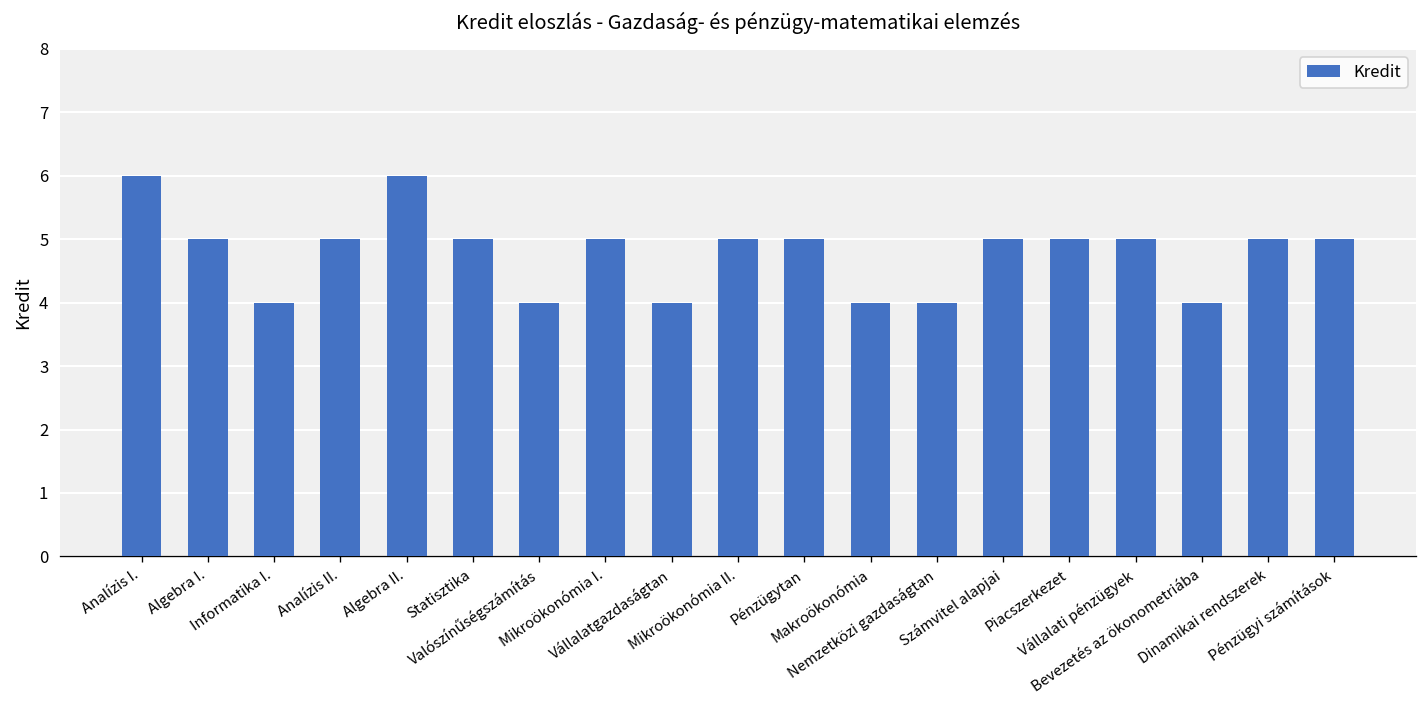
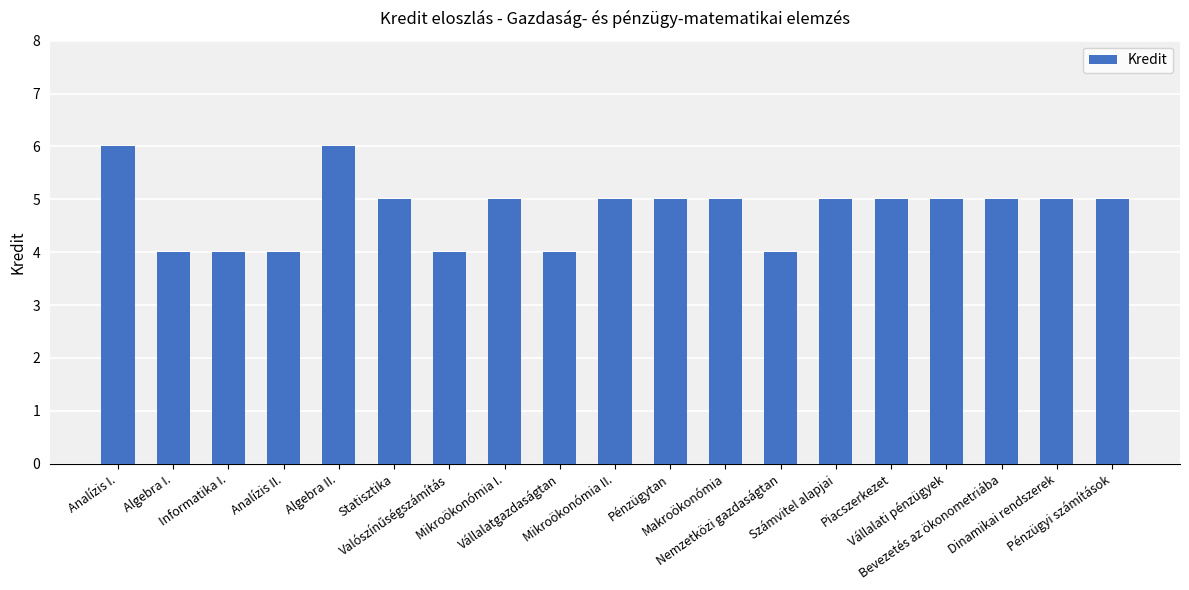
  {
    "Analízis I.": 6,
-   "Algebra I.": 5,
+   "Algebra I.": 4,
    "Informatika I.": 4,
-   "Analízis II.": 5,
+   "Analízis II.": 4,
    "Algebra II.": 6,
    "Statisztika": 5,
    "Valószínűségszámítás": 4,
    "Mikroökonómia I.": 5,
    "Vállalatgazdaságtan": 4,
    "Mikroökonómia II.": 5,
    "Pénzügytan": 5,
-   "Makroökonómia": 4,
+   "Makroökonómia": 5,
    "Nemzetközi gazdaságtan": 4,
    "Számvitel alapjai": 5,
    "Piacszerkezet": 5,
    "Vállalati pénzügyek": 5,
-   "Bevezetés az ökonometriába": 4,
+   "Bevezetés az ökonometriába": 5,
    "Dinamikai rendszerek": 5,
    "Pénzügyi számítások": 5
  }
